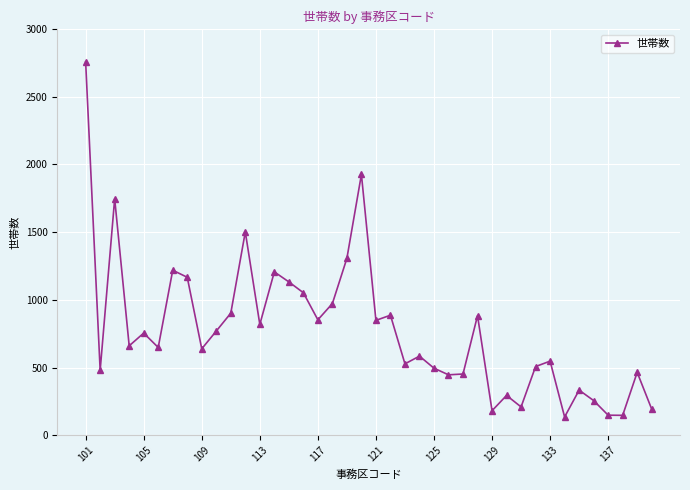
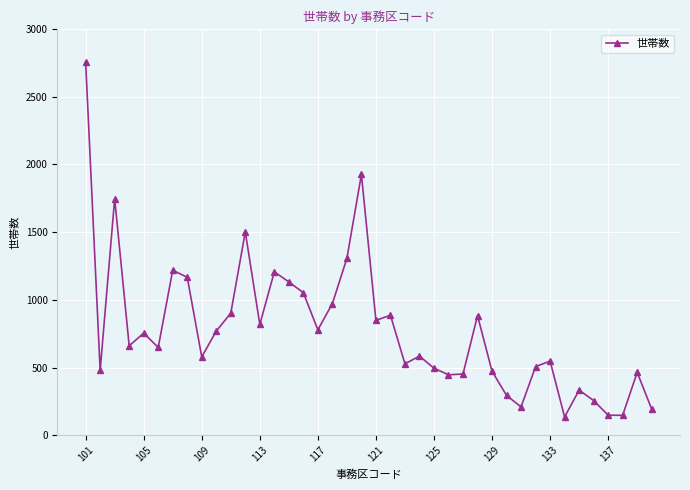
  {
    "101": 2760,
    "105": 760,
-   "109": 640,
+   "109": 580,
    "113": 820,
-   "117": 850,
+   "117": 780,
    "121": 850,
    "125": 500,
-   "129": 180,
+   "129": 470,
    "133": 550,
    "137": 150
  }
